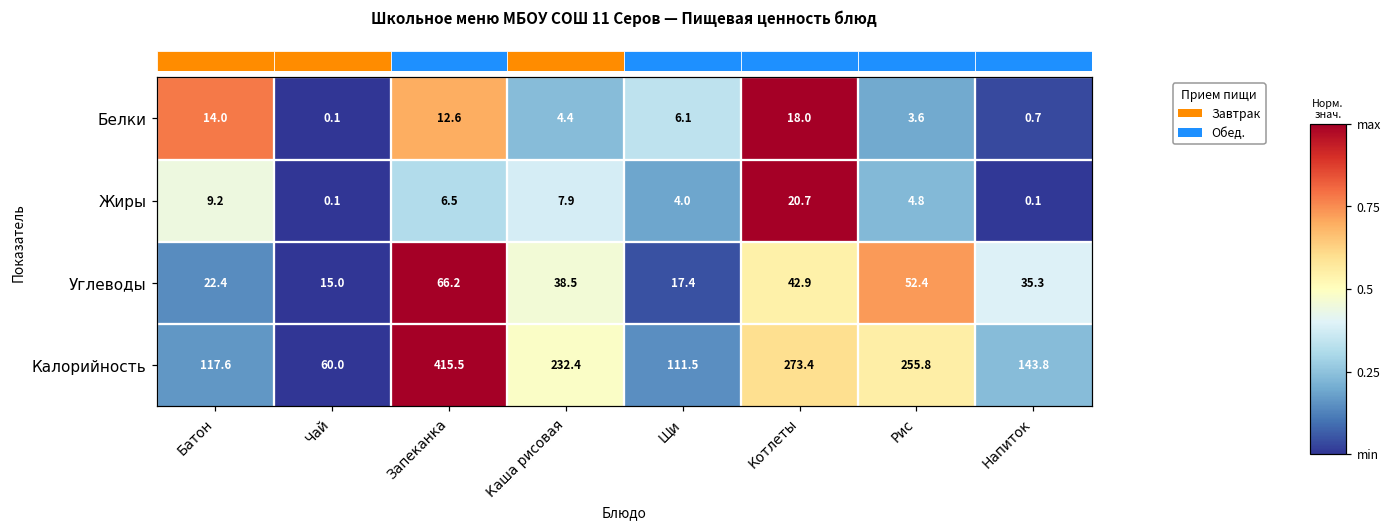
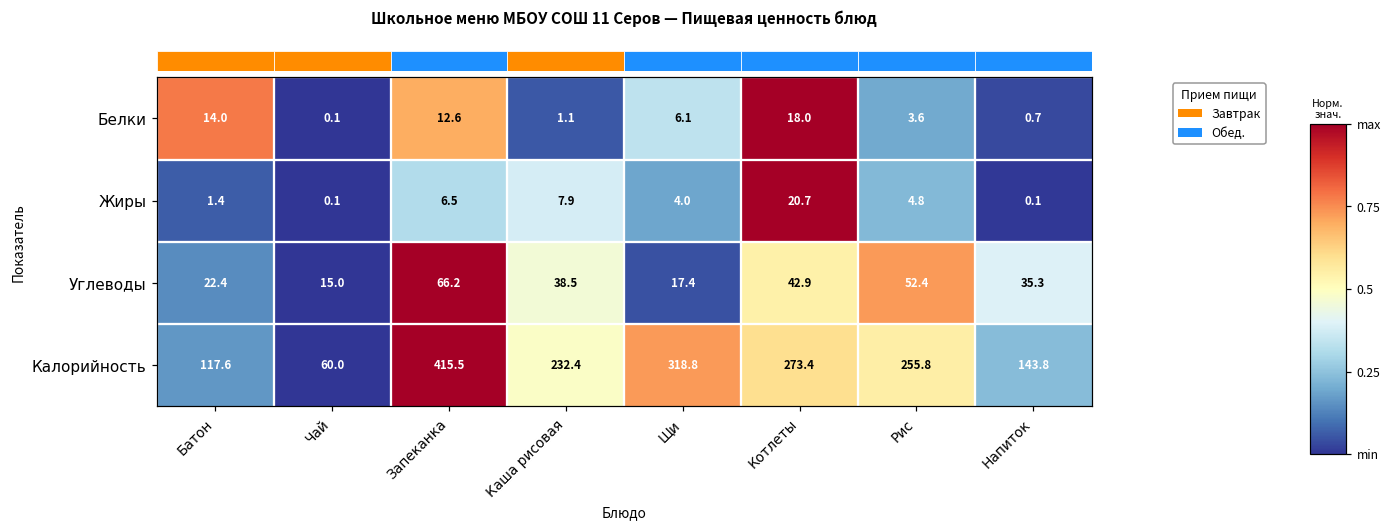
  {
    "Белки": {
      "Батон": 14.0,
      "Чай": 0.1,
      "Запеканка": 12.6,
-     "Каша рисовая": 4.4,
+     "Каша рисовая": 1.1,
      "Щи": 6.1,
      "Котлеты": 18.0,
      "Рис": 3.6,
      "Напиток": 0.7
    },
    "Жиры": {
-     "Батон": 9.2,
+     "Батон": 1.4,
      "Чай": 0.1,
      "Запеканка": 6.5,
      "Каша рисовая": 7.9,
      "Щи": 4.0,
      "Котлеты": 20.7,
      "Рис": 4.8,
      "Напиток": 0.1
    },
    "Углеводы": {
      "Батон": 22.4,
      "Чай": 15.0,
      "Запеканка": 66.2,
      "Каша рисовая": 38.5,
      "Щи": 17.4,
      "Котлеты": 42.9,
      "Рис": 52.4,
      "Напиток": 35.3
    },
    "Калорийность": {
      "Батон": 117.6,
      "Чай": 60.0,
      "Запеканка": 415.5,
      "Каша рисовая": 232.4,
-     "Щи": 111.5,
+     "Щи": 318.8,
      "Котлеты": 273.4,
      "Рис": 255.8,
      "Напиток": 143.8
    }
  }
